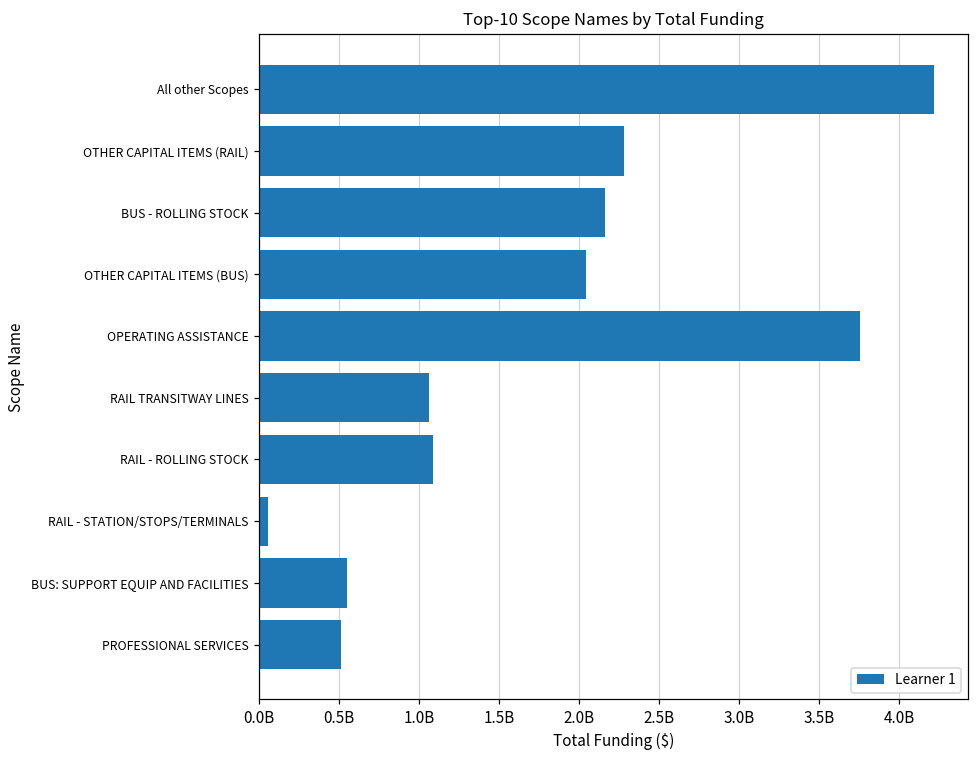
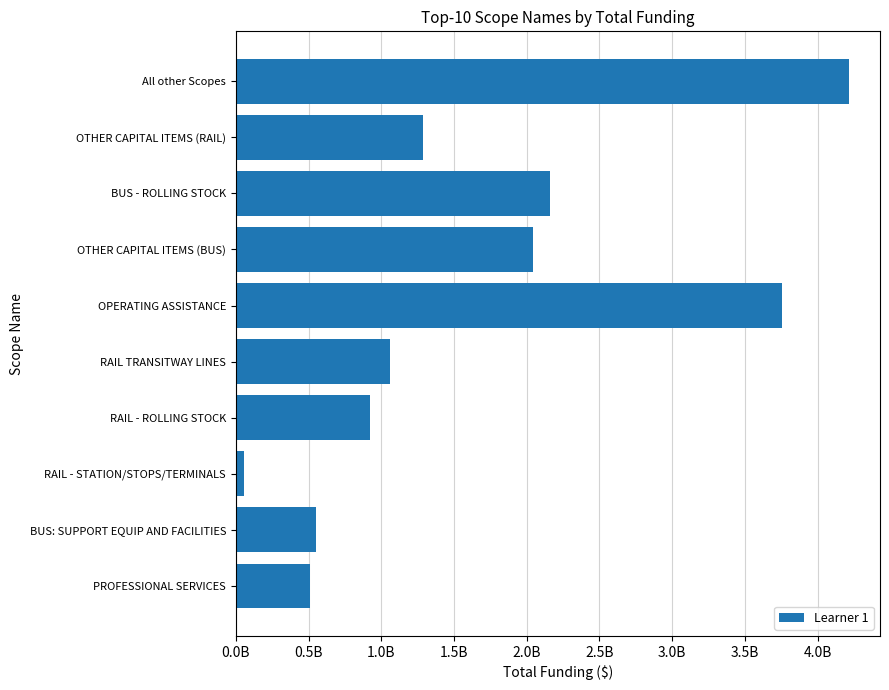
  {
    "All other Scopes": 4220000000,
-   "OTHER CAPITAL ITEMS (RAIL)": 2280000000,
+   "OTHER CAPITAL ITEMS (RAIL)": 1280000000,
    "BUS - ROLLING STOCK": 2160000000,
    "OTHER CAPITAL ITEMS (BUS)": 2040000000,
    "OPERATING ASSISTANCE": 3750000000,
    "RAIL TRANSITWAY LINES": 1060000000,
-   "RAIL - ROLLING STOCK": 1080000000,
+   "RAIL - ROLLING STOCK": 920000000,
    "RAIL - STATION/STOPS/TERMINALS": 50000000,
    "BUS: SUPPORT EQUIP AND FACILITIES": 550000000,
    "PROFESSIONAL SERVICES": 510000000
  }
